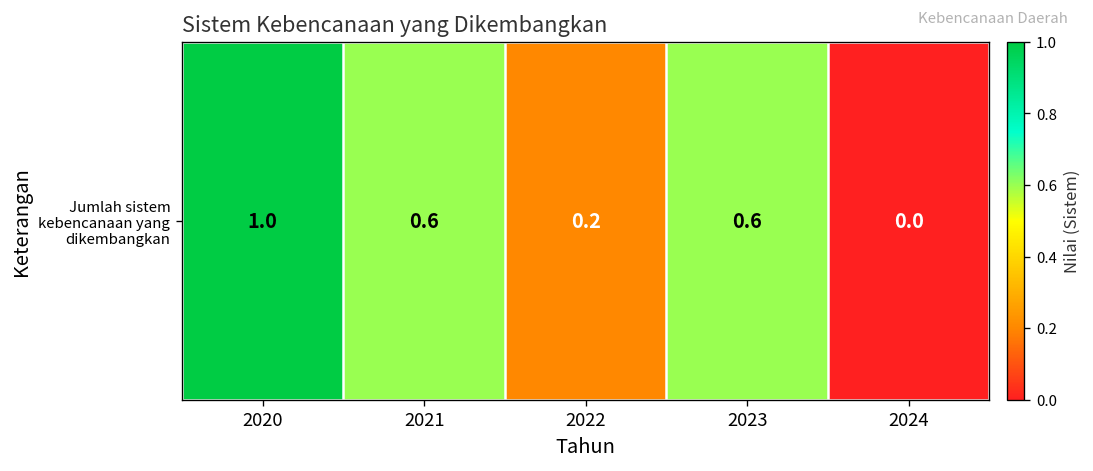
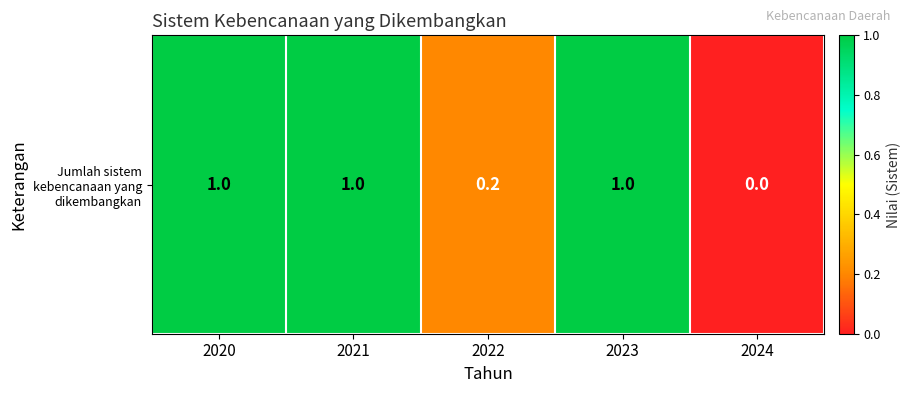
  {
    "Jumlah sistem kebencanaan yang dikembangkan": {
      "2020": 1.0,
-     "2021": 0.6,
+     "2021": 1.0,
      "2022": 0.2,
-     "2023": 0.6,
+     "2023": 1.0,
      "2024": 0.0
    }
  }
